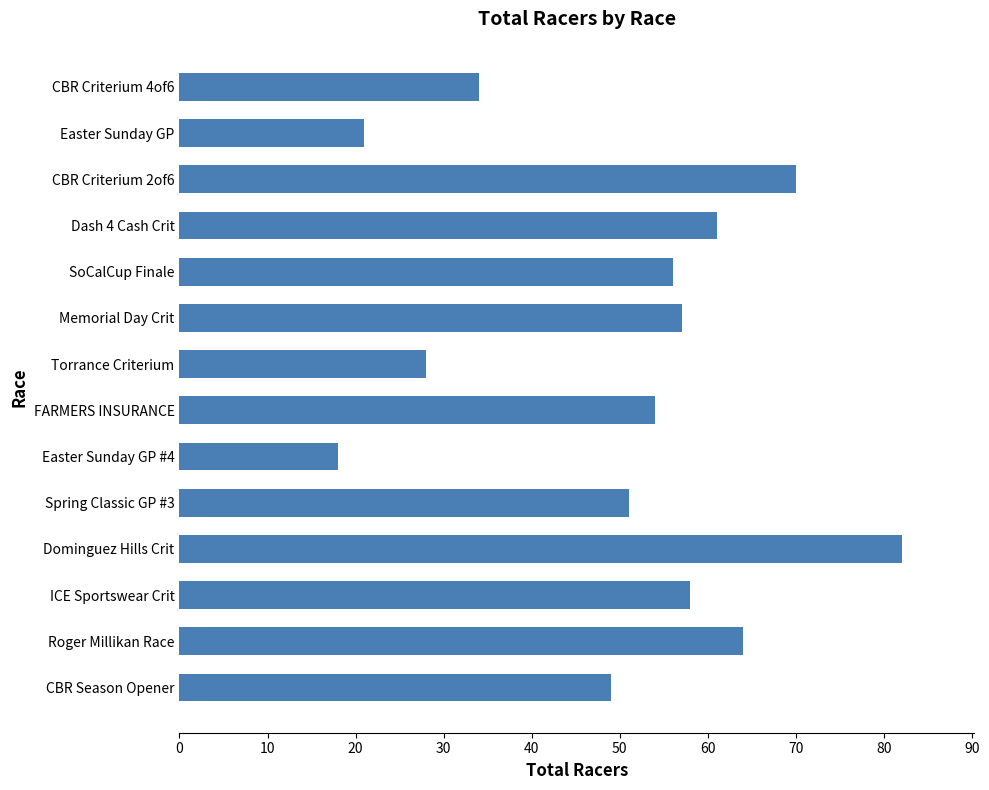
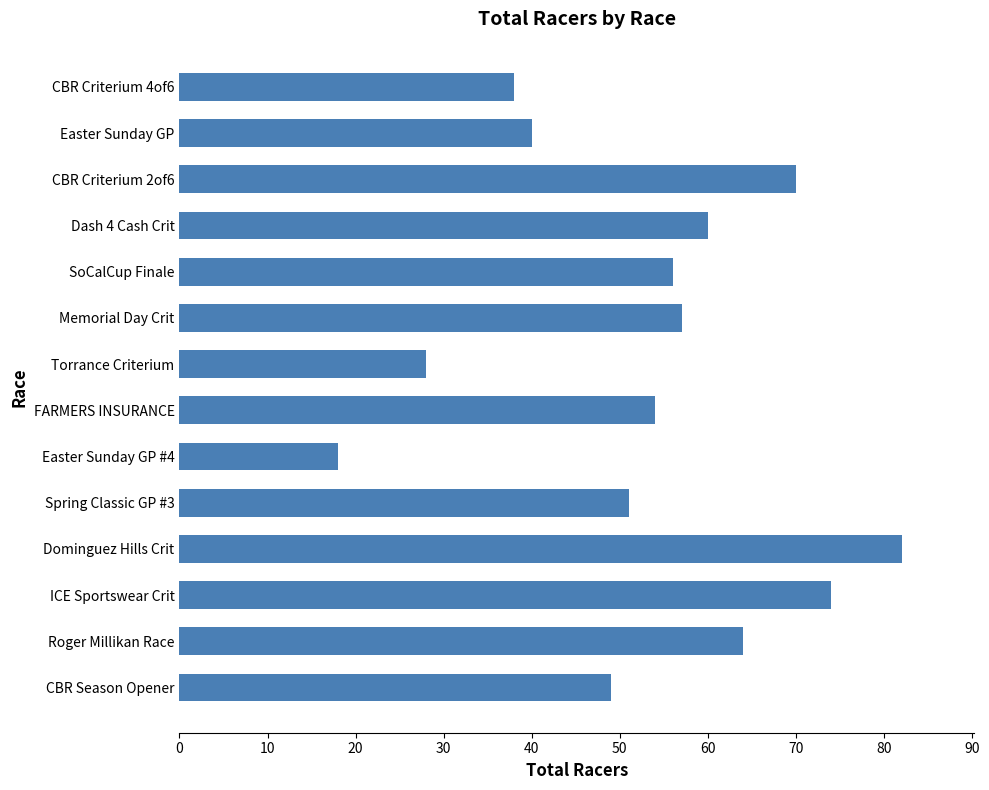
  {
-   "CBR Criterium 4of6": 34,
-   "Easter Sunday GP": 21,
+   "CBR Criterium 4of6": 38,
+   "Easter Sunday GP": 40,
    "CBR Criterium 2of6": 70,
-   "Dash 4 Cash Crit": 61,
+   "Dash 4 Cash Crit": 60,
    "SoCalCup Finale": 56,
    "Memorial Day Crit": 57,
    "Torrance Criterium": 28,
    "FARMERS INSURANCE": 54,
    "Easter Sunday GP #4": 18,
    "Spring Classic GP #3": 51,
    "Dominguez Hills Crit": 82,
-   "ICE Sportswear Crit": 58,
+   "ICE Sportswear Crit": 74,
    "Roger Millikan Race": 64,
    "CBR Season Opener": 49
  }
